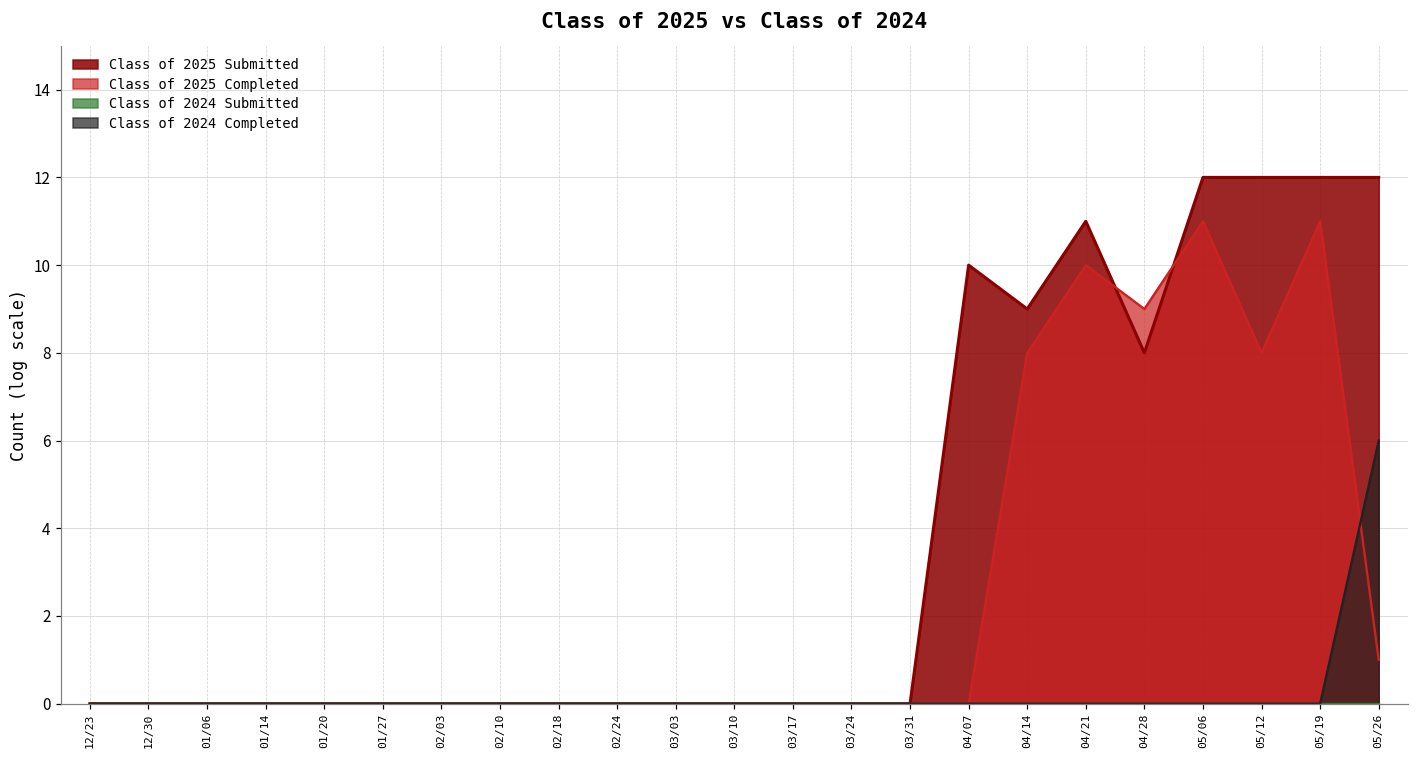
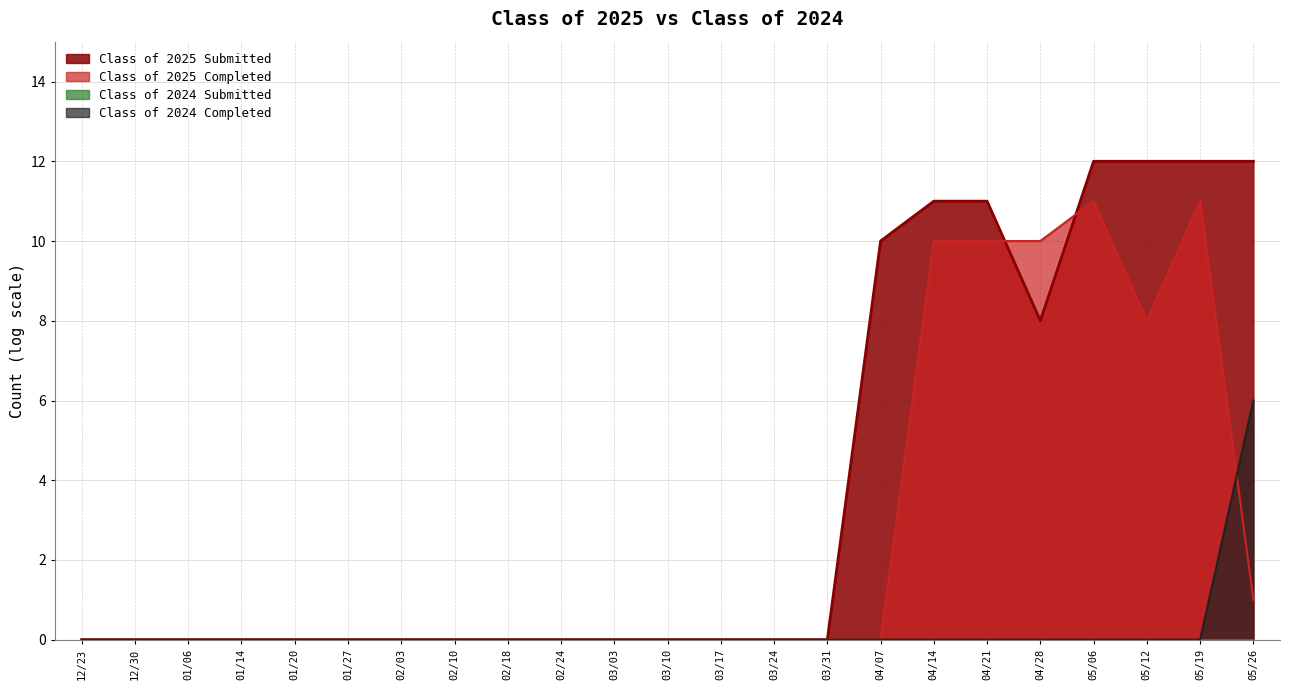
  {
    "Class of 2025 Submitted": {
      "04/07": 10,
-     "04/14": 9,
+     "04/14": 11,
      "04/21": 11,
      "04/28": 8,
      "05/06": 12,
      "05/12": 12,
      "05/19": 12,
      "05/26": 12
    },
    "Class of 2025 Completed": {
-     "04/14": 8,
+     "04/14": 10,
      "04/21": 10,
-     "04/28": 9,
+     "04/28": 10,
      "05/06": 11,
      "05/12": 8,
      "05/19": 11,
      "05/26": 1
    },
    "Class of 2024 Submitted": {
      "05/26": 0
    },
    "Class of 2024 Completed": {
      "05/26": 6
    }
  }
